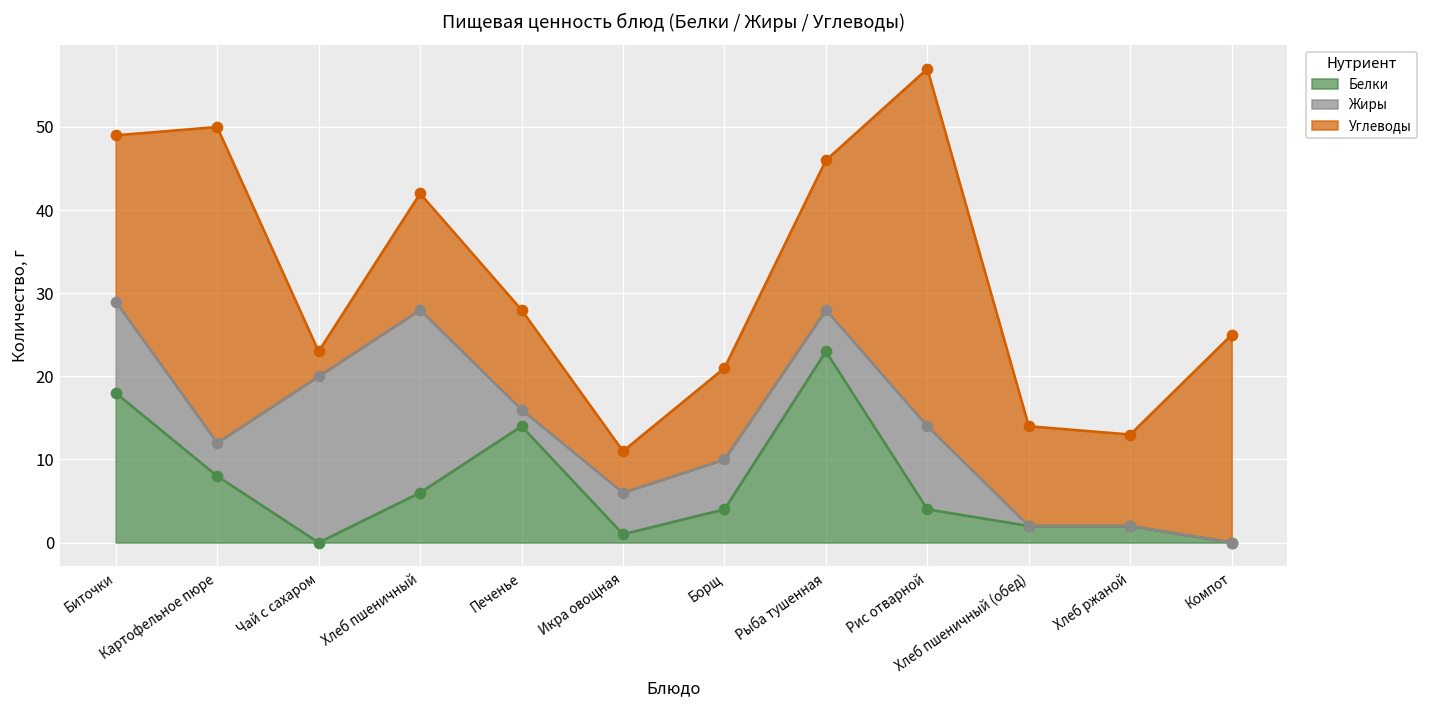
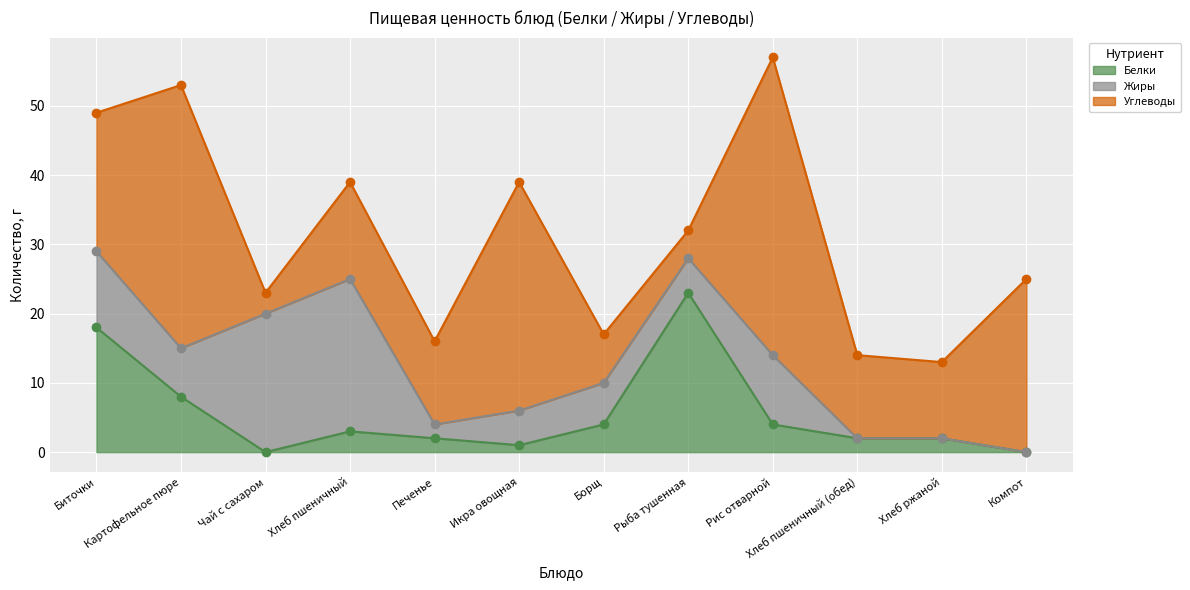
  {
    "Белки": {
      "Биточки": 18,
      "Картофельное пюре": 8,
      "Чай с сахаром": 0,
-     "Хлеб пшеничный": 6,
-     "Печенье": 14,
+     "Хлеб пшеничный": 3,
+     "Печенье": 2,
      "Икра овощная": 1,
      "Борщ": 4,
      "Рыба тушенная": 23,
      "Рис отварной": 4
    },
    "Жиры": {
      "Биточки": 11,
-     "Картофельное пюре": 4,
+     "Картофельное пюре": 7,
      "Чай с сахаром": 20,
      "Хлеб пшеничный": 22,
      "Печенье": 2,
      "Икра овощная": 5,
      "Борщ": 6,
      "Рыба тушенная": 5,
      "Рис отварной": 10
    },
    "Углеводы": {
      "Биточки": 20,
      "Картофельное пюре": 38,
      "Чай с сахаром": 3,
      "Хлеб пшеничный": 14,
      "Печенье": 12,
-     "Икра овощная": 5,
-     "Борщ": 11,
-     "Рыба тушенная": 18,
+     "Икра овощная": 33,
+     "Борщ": 7,
+     "Рыба тушенная": 4,
      "Рис отварной": 43,
      "Хлеб пшеничный (обед)": 12,
      "Хлеб ржаной": 11,
      "Компот": 25
    }
  }
